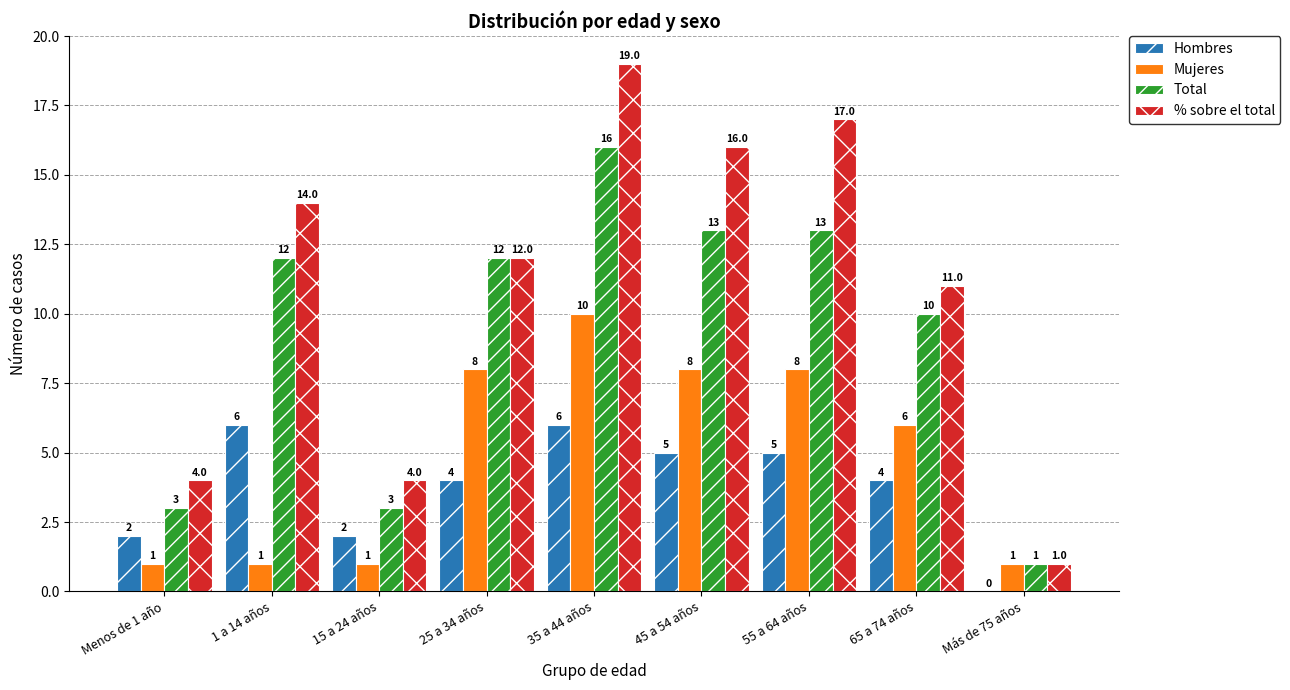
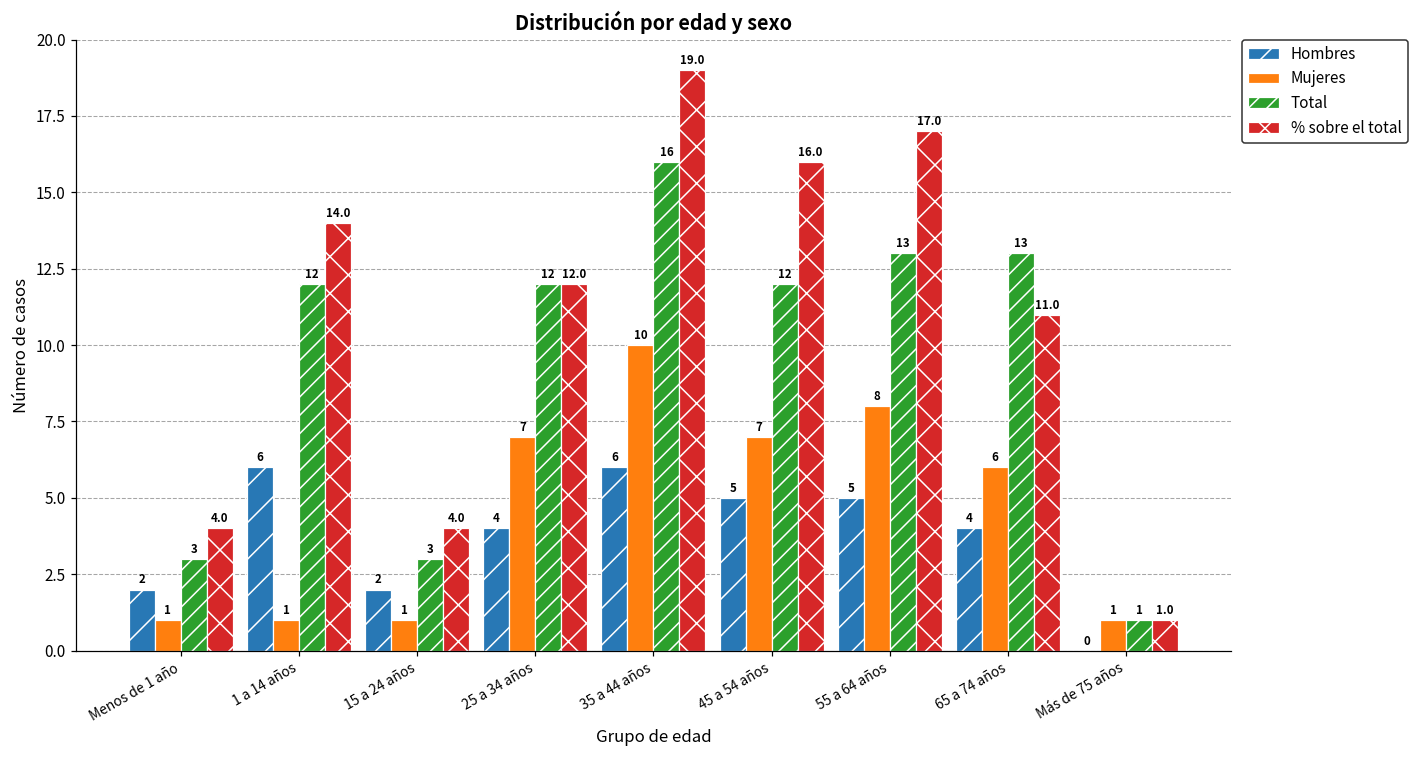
  {
    "Hombres": {
      "Menos de 1 año": 2,
      "1 a 14 años": 6,
      "15 a 24 años": 2,
      "25 a 34 años": 4,
      "35 a 44 años": 6,
      "45 a 54 años": 5,
      "55 a 64 años": 5,
      "65 a 74 años": 4,
      "Más de 75 años": 0
    },
    "Mujeres": {
      "Menos de 1 año": 1,
      "1 a 14 años": 1,
      "15 a 24 años": 1,
-     "25 a 34 años": 8,
+     "25 a 34 años": 7,
      "35 a 44 años": 10,
-     "45 a 54 años": 8,
+     "45 a 54 años": 7,
      "55 a 64 años": 8,
      "65 a 74 años": 6,
      "Más de 75 años": 1
    },
    "Total": {
      "Menos de 1 año": 3,
      "1 a 14 años": 12,
      "15 a 24 años": 3,
      "25 a 34 años": 12,
      "35 a 44 años": 16,
-     "45 a 54 años": 13,
+     "45 a 54 años": 12,
      "55 a 64 años": 13,
-     "65 a 74 años": 10,
+     "65 a 74 años": 13,
      "Más de 75 años": 1
    },
    "% sobre el total": {
      "Menos de 1 año": 4.0,
      "1 a 14 años": 14.0,
      "15 a 24 años": 4.0,
      "25 a 34 años": 12.0,
      "35 a 44 años": 19.0,
      "45 a 54 años": 16.0,
      "55 a 64 años": 17.0,
      "65 a 74 años": 11.0,
      "Más de 75 años": 1.0
    }
  }
